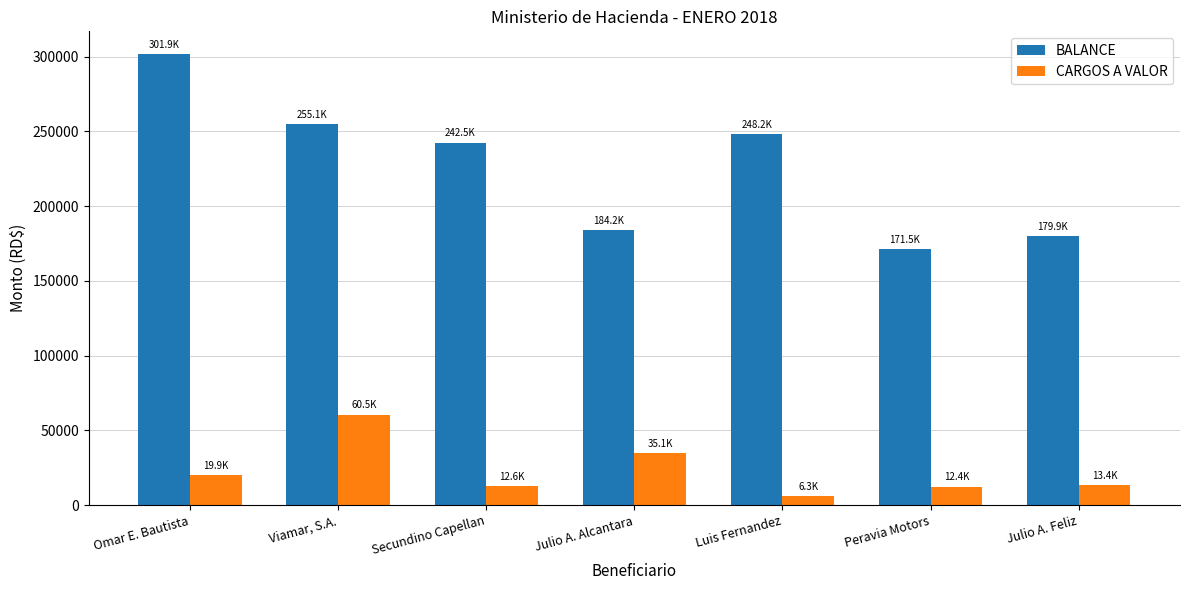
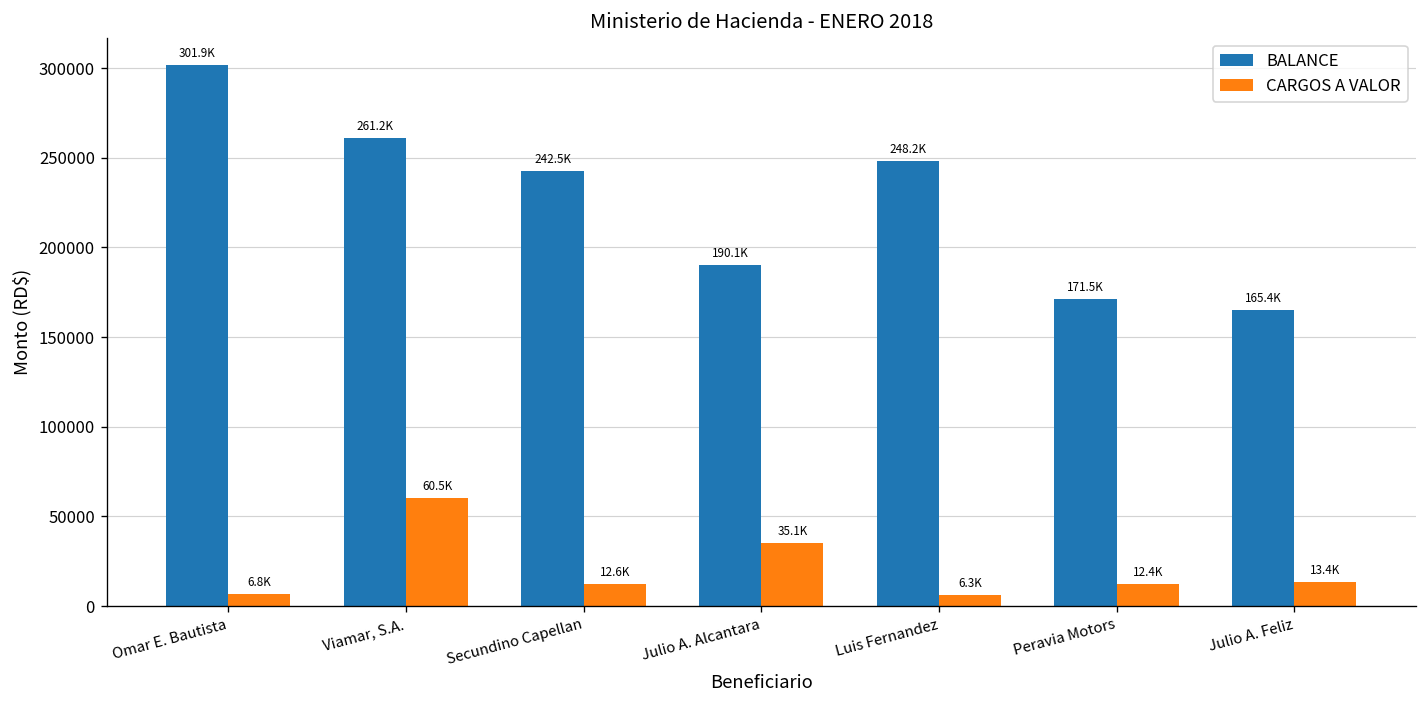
  {
    "BALANCE": {
      "Omar E. Bautista": "301.9K",
-     "Viamar, S.A.": "255.1K",
+     "Viamar, S.A.": "261.2K",
      "Secundino Capellan": "242.5K",
-     "Julio A. Alcantara": "184.2K",
+     "Julio A. Alcantara": "190.1K",
      "Luis Fernandez": "248.2K",
      "Peravia Motors": "171.5K",
-     "Julio A. Feliz": "179.9K"
+     "Julio A. Feliz": "165.4K"
    },
    "CARGOS A VALOR": {
-     "Omar E. Bautista": "19.9K",
+     "Omar E. Bautista": "6.8K",
      "Viamar, S.A.": "60.5K",
      "Secundino Capellan": "12.6K",
      "Julio A. Alcantara": "35.1K",
      "Luis Fernandez": "6.3K",
      "Peravia Motors": "12.4K",
      "Julio A. Feliz": "13.4K"
    }
  }
